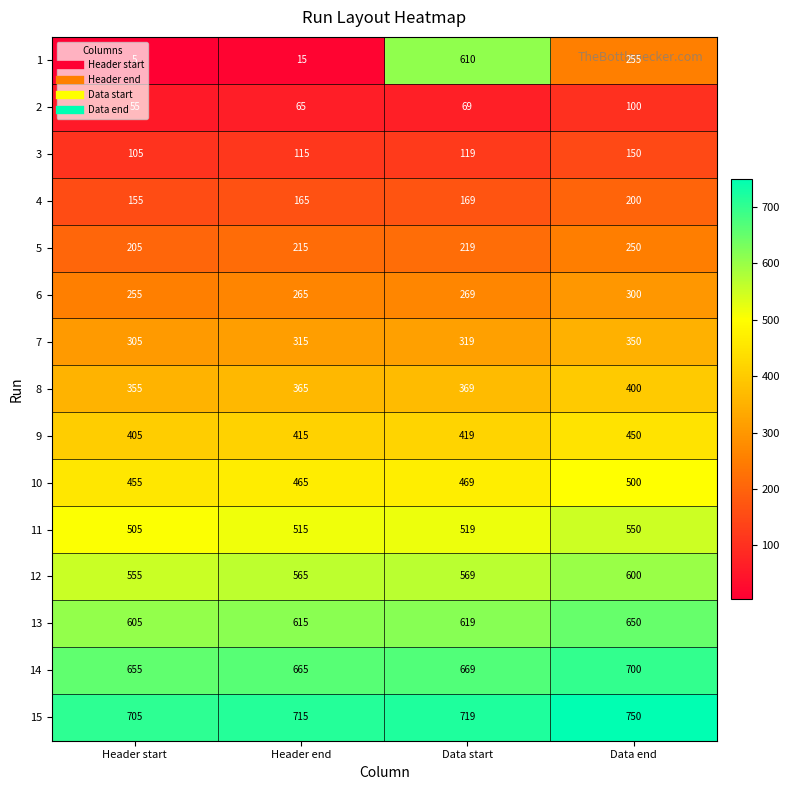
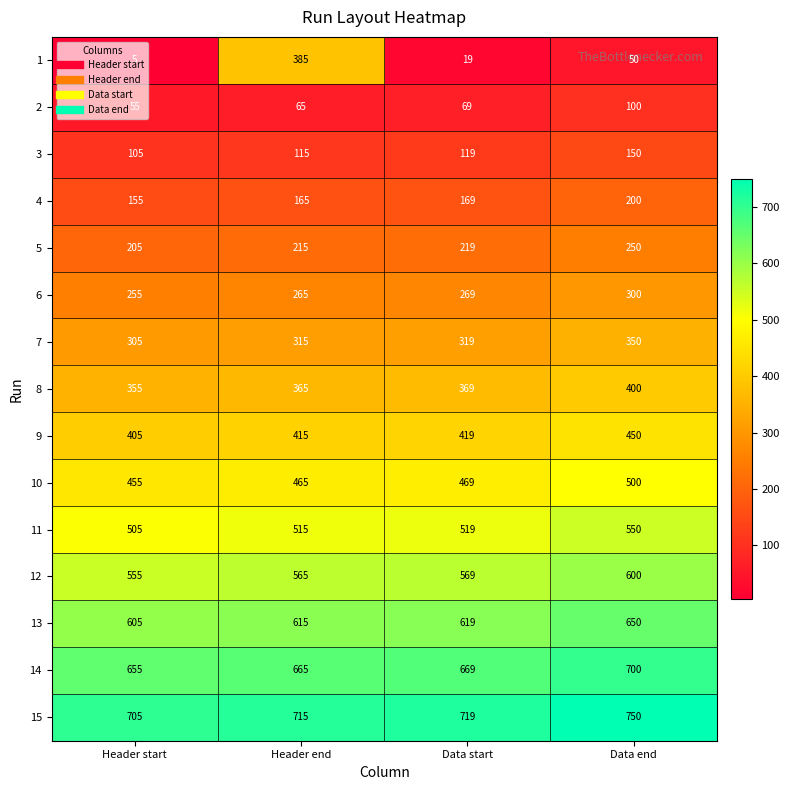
  {
    "1": {
-     "Header end": 15,
-     "Data start": 610,
-     "Data end": 255
+     "Header end": 385,
+     "Data start": 19,
+     "Data end": 50
    },
    "2": {
      "Header end": 65,
      "Data start": 69,
      "Data end": 100
    },
    "3": {
      "Header start": 105,
      "Header end": 115,
      "Data start": 119,
      "Data end": 150
    },
    "4": {
      "Header start": 155,
      "Header end": 165,
      "Data start": 169,
      "Data end": 200
    },
    "5": {
      "Header start": 205,
      "Header end": 215,
      "Data start": 219,
      "Data end": 250
    },
    "6": {
      "Header start": 255,
      "Header end": 265,
      "Data start": 269,
      "Data end": 300
    },
    "7": {
      "Header start": 305,
      "Header end": 315,
      "Data start": 319,
      "Data end": 350
    },
    "8": {
      "Header start": 355,
      "Header end": 365,
      "Data start": 369,
      "Data end": 400
    },
    "9": {
      "Header start": 405,
      "Header end": 415,
      "Data start": 419,
      "Data end": 450
    },
    "10": {
      "Header start": 455,
      "Header end": 465,
      "Data start": 469,
      "Data end": 500
    },
    "11": {
      "Header start": 505,
      "Header end": 515,
      "Data start": 519,
      "Data end": 550
    },
    "12": {
      "Header start": 555,
      "Header end": 565,
      "Data start": 569,
      "Data end": 600
    },
    "13": {
      "Header start": 605,
      "Header end": 615,
      "Data start": 619,
      "Data end": 650
    },
    "14": {
      "Header start": 655,
      "Header end": 665,
      "Data start": 669,
      "Data end": 700
    },
    "15": {
      "Header start": 705,
      "Header end": 715,
      "Data start": 719,
      "Data end": 750
    }
  }
